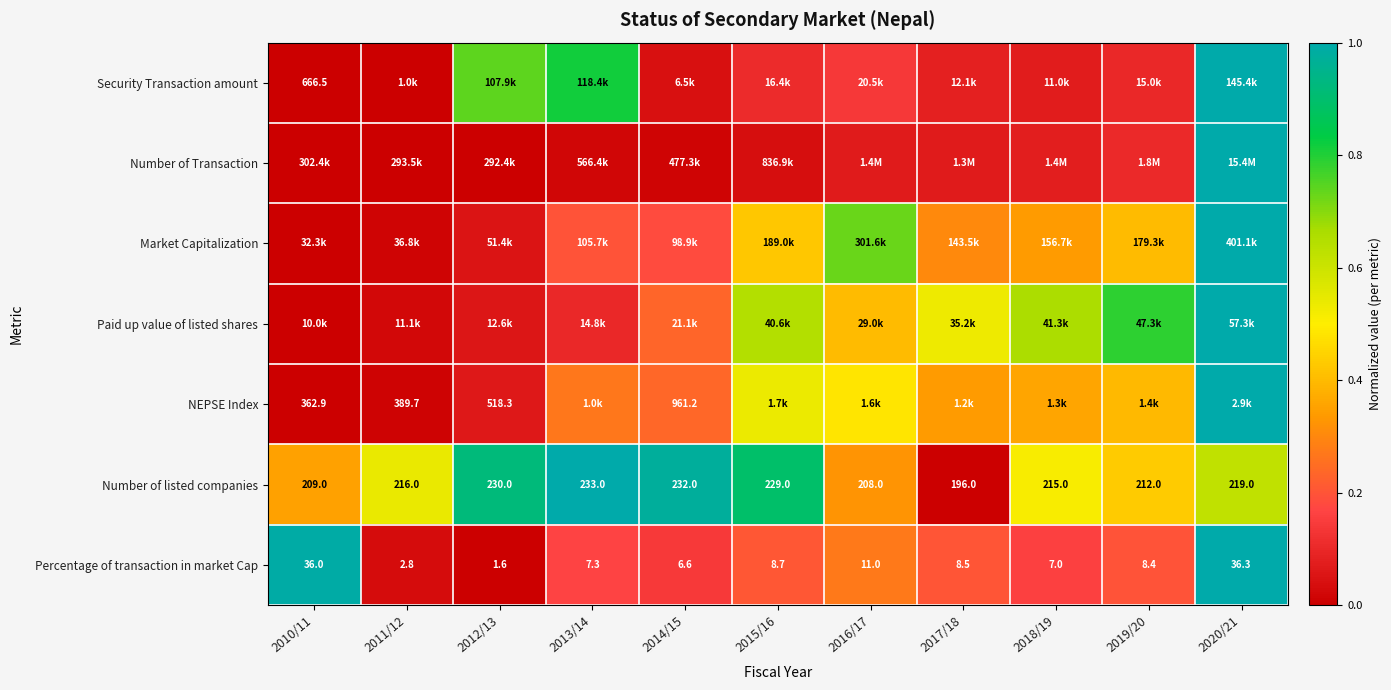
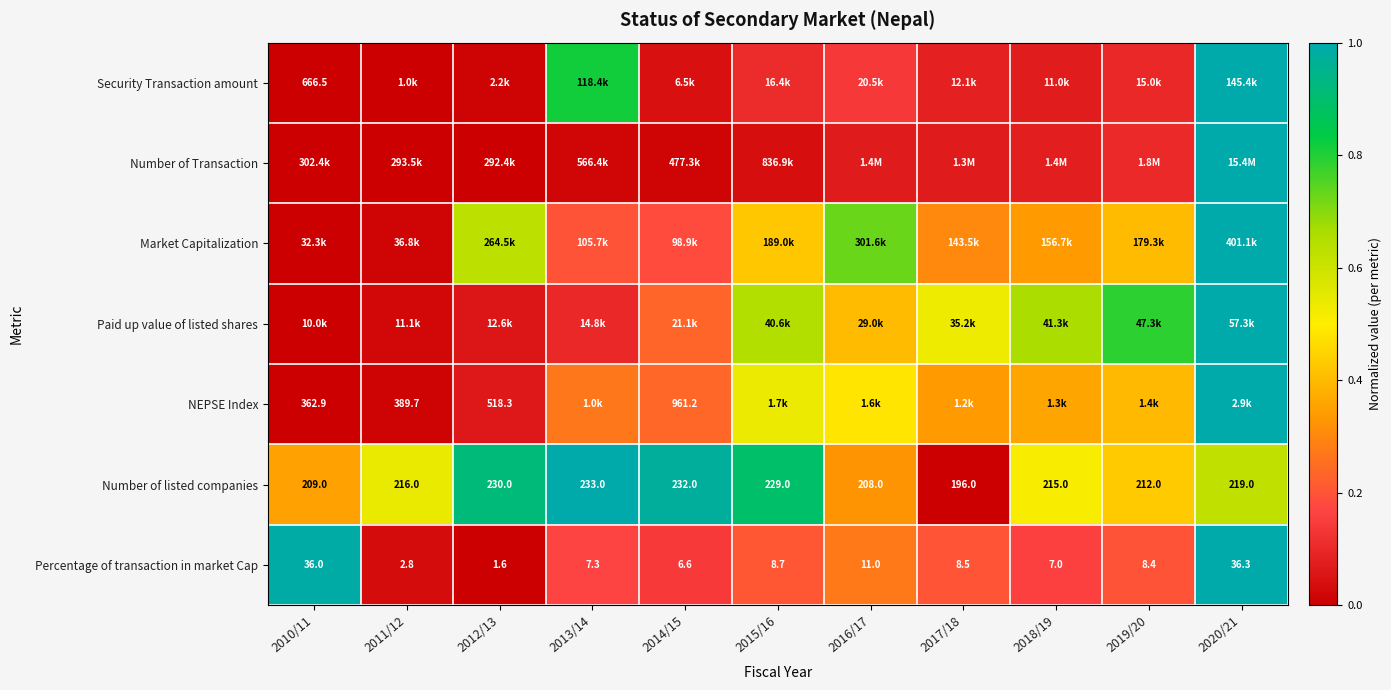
  {
    "Security Transaction amount": {
      "2010/11": "666.5",
      "2011/12": "1.0k",
-     "2012/13": "107.9k",
+     "2012/13": "2.2k",
      "2013/14": "118.4k",
      "2014/15": "6.5k",
      "2015/16": "16.4k",
      "2016/17": "20.5k",
      "2017/18": "12.1k",
      "2018/19": "11.0k",
      "2019/20": "15.0k",
      "2020/21": "145.4k"
    },
    "Number of Transaction": {
      "2010/11": "302.4k",
      "2011/12": "293.5k",
      "2012/13": "292.4k",
      "2013/14": "566.4k",
      "2014/15": "477.3k",
      "2015/16": "836.9k",
      "2016/17": "1.4M",
      "2017/18": "1.3M",
      "2018/19": "1.4M",
      "2019/20": "1.8M",
      "2020/21": "15.4M"
    },
    "Market Capitalization": {
      "2010/11": "32.3k",
      "2011/12": "36.8k",
-     "2012/13": "51.4k",
+     "2012/13": "264.5k",
      "2013/14": "105.7k",
      "2014/15": "98.9k",
      "2015/16": "189.0k",
      "2016/17": "301.6k",
      "2017/18": "143.5k",
      "2018/19": "156.7k",
      "2019/20": "179.3k",
      "2020/21": "401.1k"
    },
    "Paid up value of listed shares": {
      "2010/11": "10.0k",
      "2011/12": "11.1k",
      "2012/13": "12.6k",
      "2013/14": "14.8k",
      "2014/15": "21.1k",
      "2015/16": "40.6k",
      "2016/17": "29.0k",
      "2017/18": "35.2k",
      "2018/19": "41.3k",
      "2019/20": "47.3k",
      "2020/21": "57.3k"
    },
    "NEPSE Index": {
      "2010/11": "362.9",
      "2011/12": "389.7",
      "2012/13": "518.3",
      "2013/14": "1.0k",
      "2014/15": "961.2",
      "2015/16": "1.7k",
      "2016/17": "1.6k",
      "2017/18": "1.2k",
      "2018/19": "1.3k",
      "2019/20": "1.4k",
      "2020/21": "2.9k"
    },
    "Number of listed companies": {
      "2010/11": "209.0",
      "2011/12": "216.0",
      "2012/13": "230.0",
      "2013/14": "233.0",
      "2014/15": "232.0",
      "2015/16": "229.0",
      "2016/17": "208.0",
      "2017/18": "196.0",
      "2018/19": "215.0",
      "2019/20": "212.0",
      "2020/21": "219.0"
    },
    "Percentage of transaction in market Cap": {
      "2010/11": "36.0",
      "2011/12": "2.8",
      "2012/13": "1.6",
      "2013/14": "7.3",
      "2014/15": "6.6",
      "2015/16": "8.7",
      "2016/17": "11.0",
      "2017/18": "8.5",
      "2018/19": "7.0",
      "2019/20": "8.4",
      "2020/21": "36.3"
    }
  }
